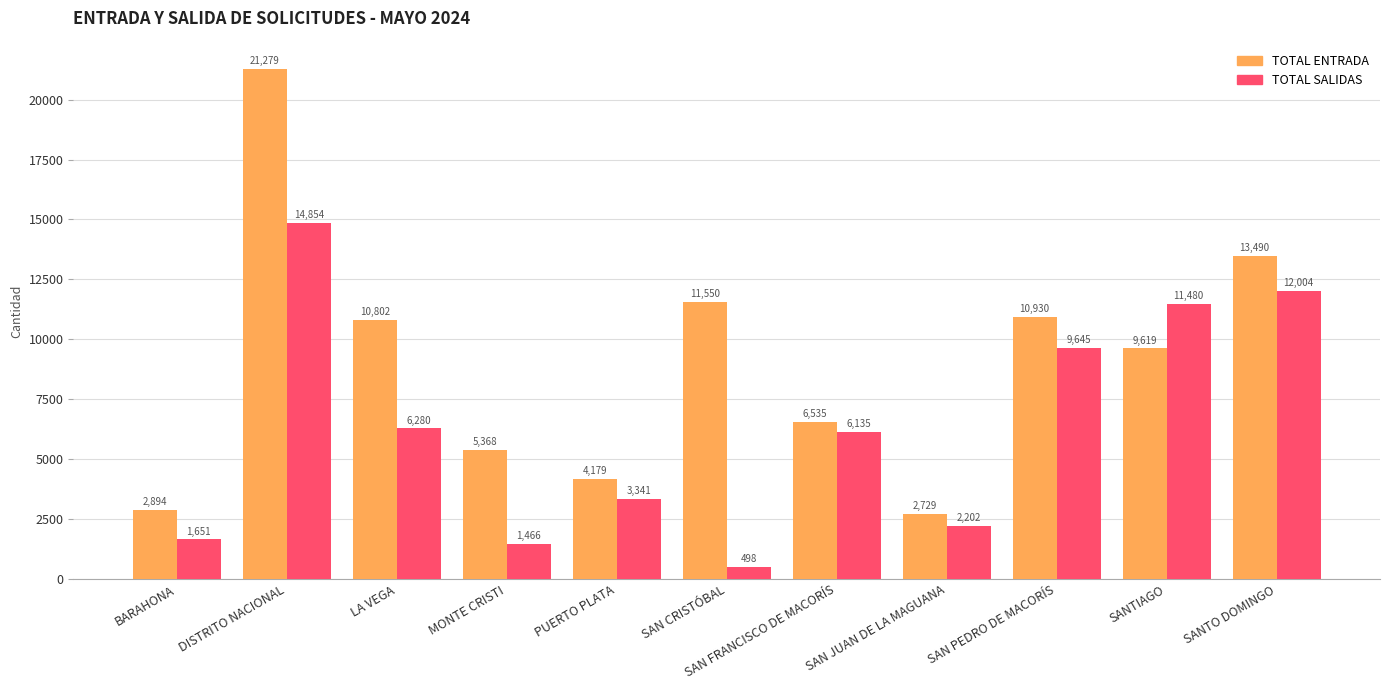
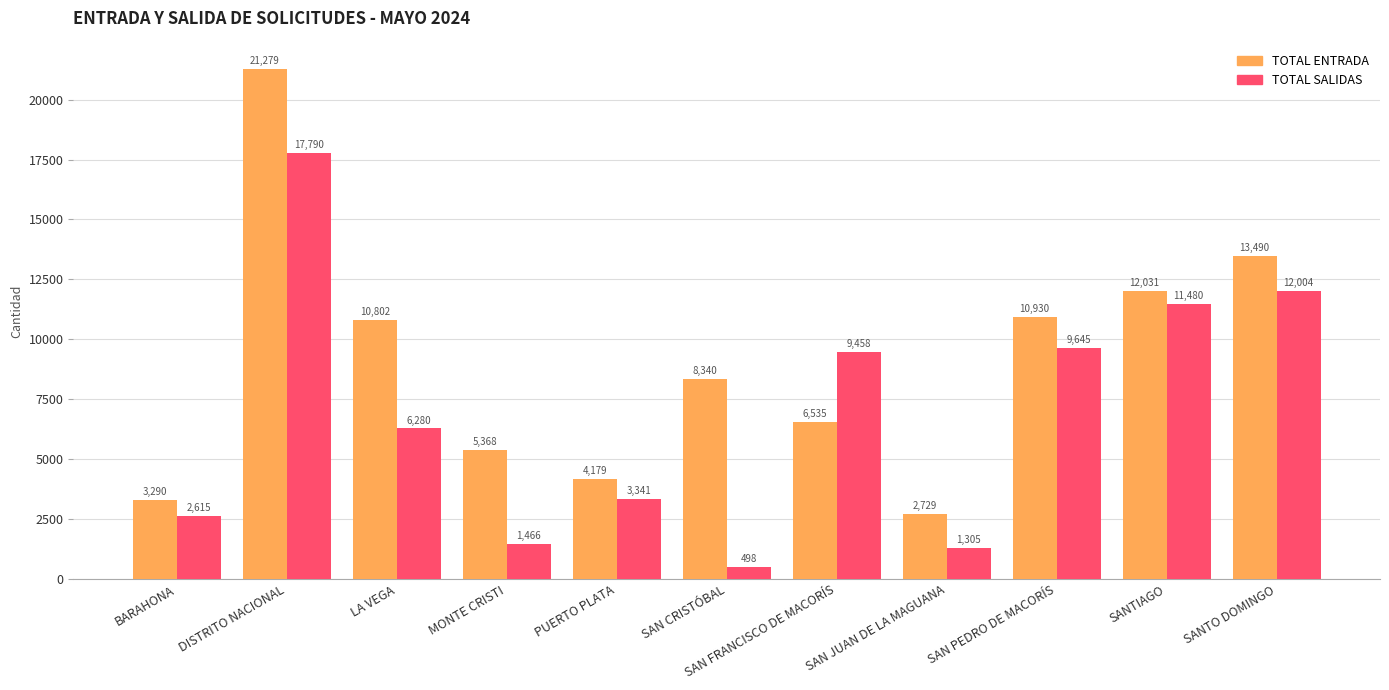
  {
    "TOTAL ENTRADA": {
-     "BARAHONA": "2,894",
+     "BARAHONA": "3,290",
      "DISTRITO NACIONAL": "21,279",
      "LA VEGA": "10,802",
      "MONTE CRISTI": "5,368",
      "PUERTO PLATA": "4,179",
-     "SAN CRISTÓBAL": "11,550",
+     "SAN CRISTÓBAL": "8,340",
      "SAN FRANCISCO DE MACORÍS": "6,535",
      "SAN JUAN DE LA MAGUANA": "2,729",
      "SAN PEDRO DE MACORÍS": "10,930",
-     "SANTIAGO": "9,619",
+     "SANTIAGO": "12,031",
      "SANTO DOMINGO": "13,490"
    },
    "TOTAL SALIDAS": {
-     "BARAHONA": "1,651",
-     "DISTRITO NACIONAL": "14,854",
+     "BARAHONA": "2,615",
+     "DISTRITO NACIONAL": "17,790",
      "LA VEGA": "6,280",
      "MONTE CRISTI": "1,466",
      "PUERTO PLATA": "3,341",
      "SAN CRISTÓBAL": "498",
-     "SAN FRANCISCO DE MACORÍS": "6,135",
-     "SAN JUAN DE LA MAGUANA": "2,202",
+     "SAN FRANCISCO DE MACORÍS": "9,458",
+     "SAN JUAN DE LA MAGUANA": "1,305",
      "SAN PEDRO DE MACORÍS": "9,645",
      "SANTIAGO": "11,480",
      "SANTO DOMINGO": "12,004"
    }
  }
